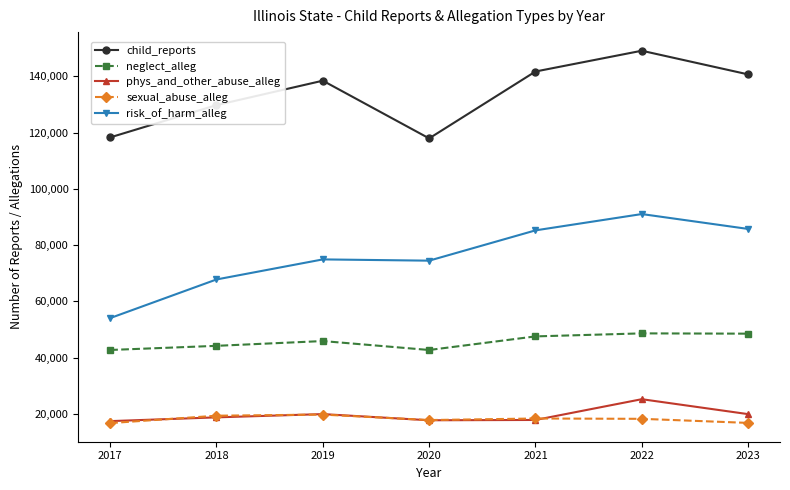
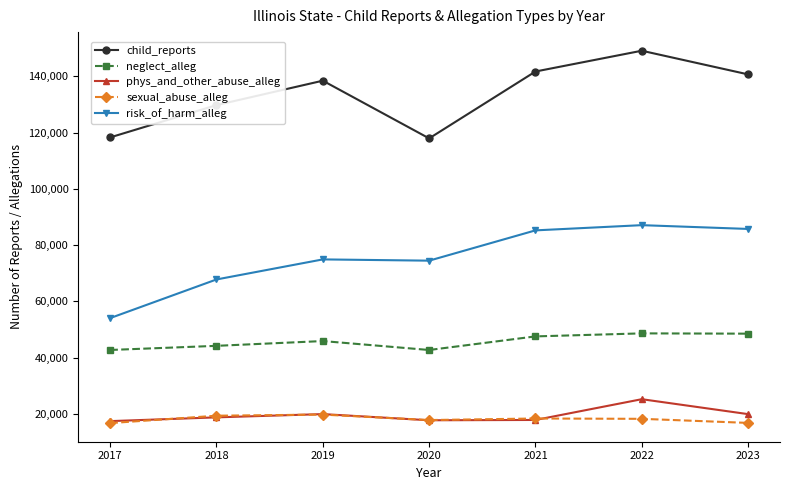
  {
    "child_reports": {
      "2017": "118,000",
      "2019": "138,000",
      "2020": "118,000",
      "2021": "142,000",
      "2022": "149,000",
      "2023": "141,000"
    },
    "neglect_alleg": {
      "2017": "43,000",
      "2018": "44,000",
      "2019": "46,000",
      "2020": "43,000",
      "2021": "48,000",
      "2022": "49,000",
      "2023": "48,000"
    },
    "phys_and_other_abuse_alleg": {
      "2022": "25,000",
      "2023": "20,000"
    },
    "sexual_abuse_alleg": {
      "2022": "18,000",
      "2023": "17,000"
    },
    "risk_of_harm_alleg": {
      "2017": "54,000",
      "2018": "68,000",
      "2019": "75,000",
      "2020": "74,000",
      "2021": "85,000",
-     "2022": "91,000",
+     "2022": "87,000",
      "2023": "86,000"
    }
  }
